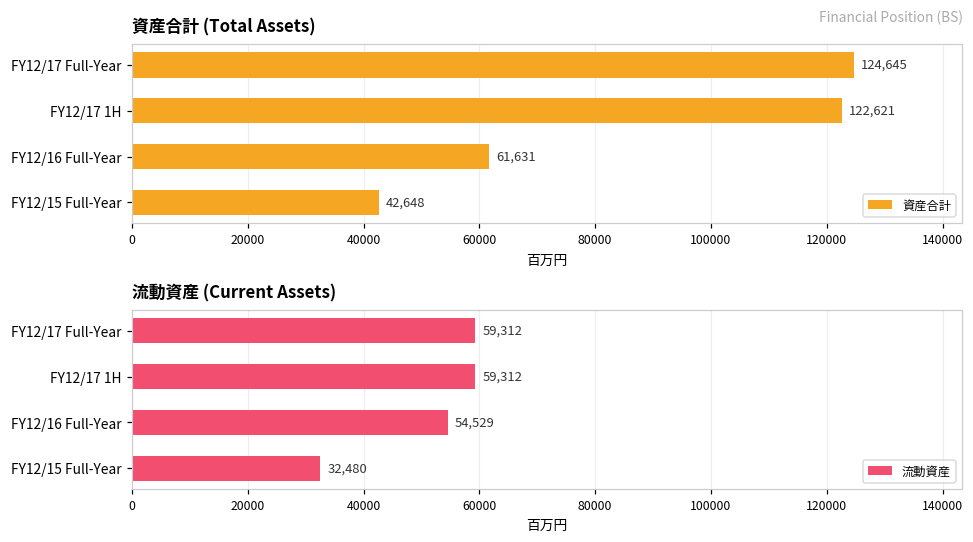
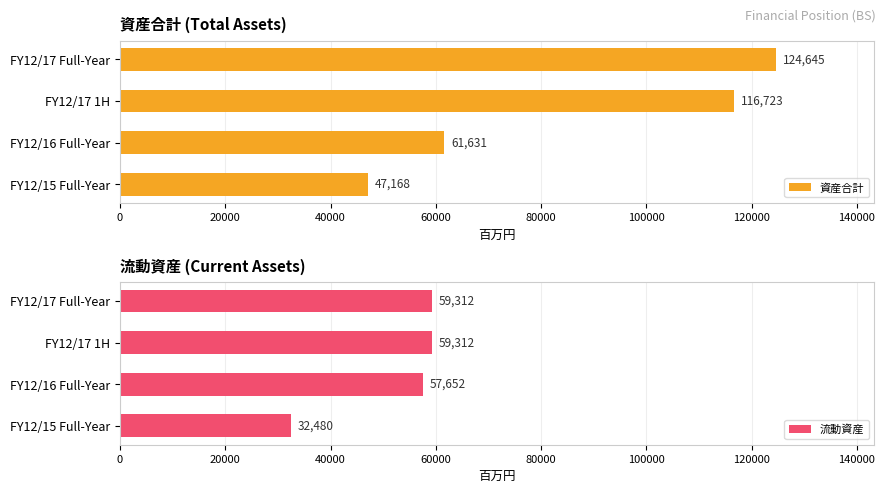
  {
    "資産合計 (Total Assets)": {
      "FY12/17 Full-Year": "124,645",
-     "FY12/17 1H": "122,621",
+     "FY12/17 1H": "116,723",
      "FY12/16 Full-Year": "61,631",
-     "FY12/15 Full-Year": "42,648"
+     "FY12/15 Full-Year": "47,168"
    },
    "流動資産 (Current Assets)": {
      "FY12/17 Full-Year": "59,312",
      "FY12/17 1H": "59,312",
-     "FY12/16 Full-Year": "54,529",
+     "FY12/16 Full-Year": "57,652",
      "FY12/15 Full-Year": "32,480"
    }
  }
